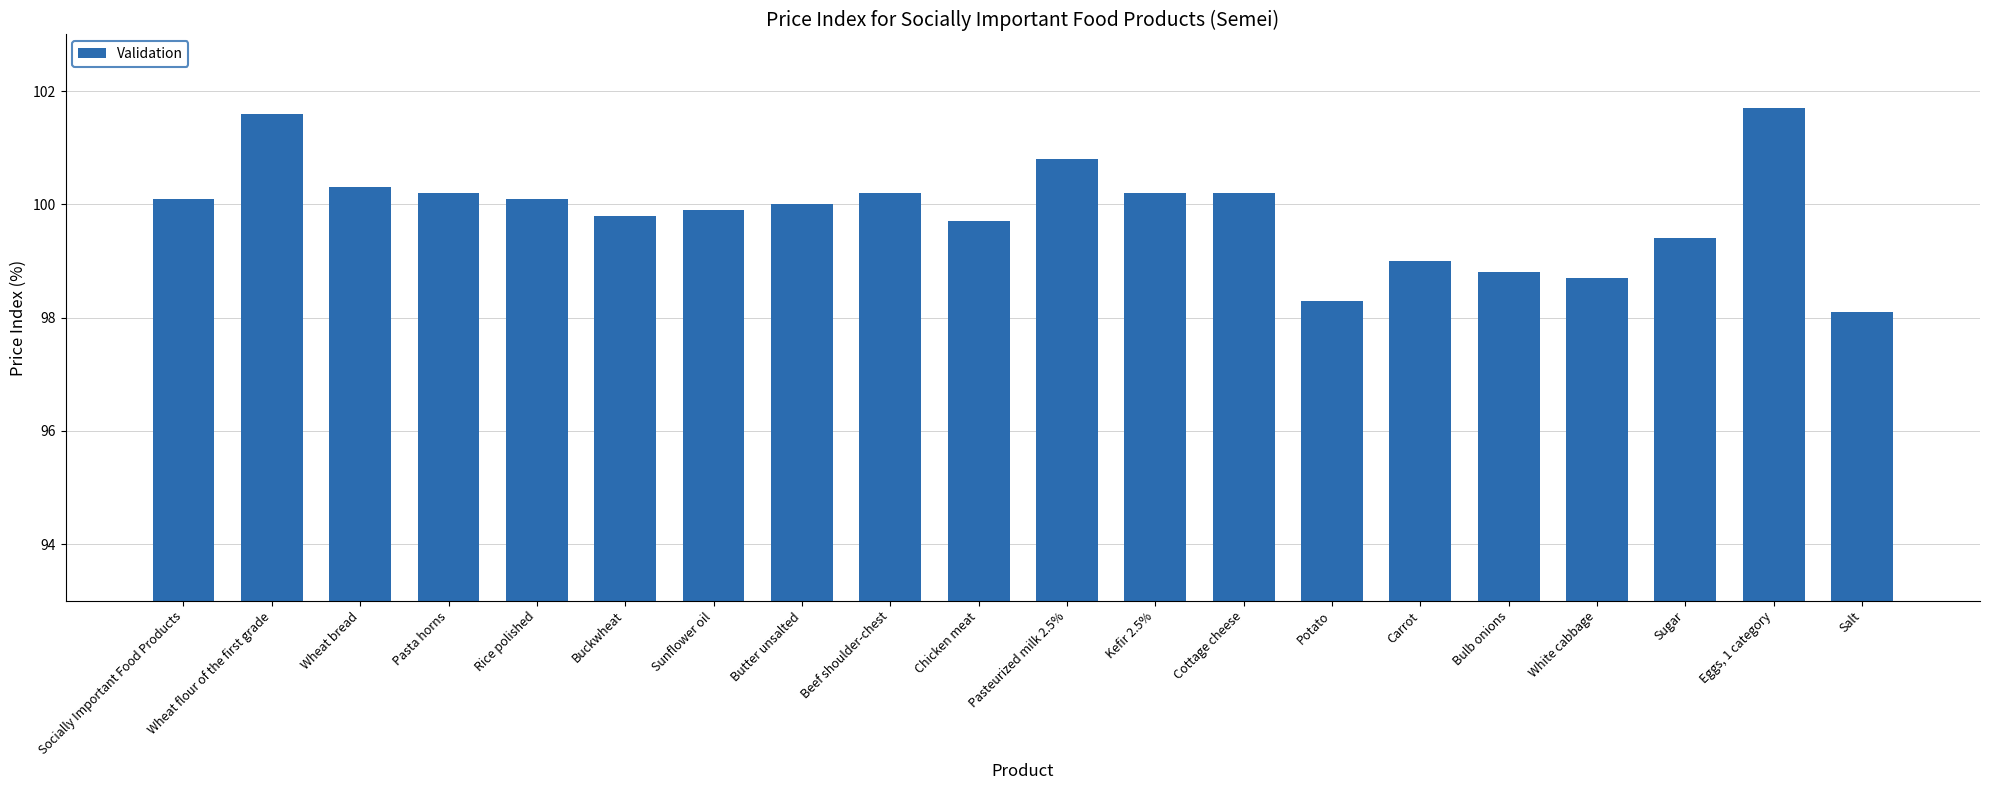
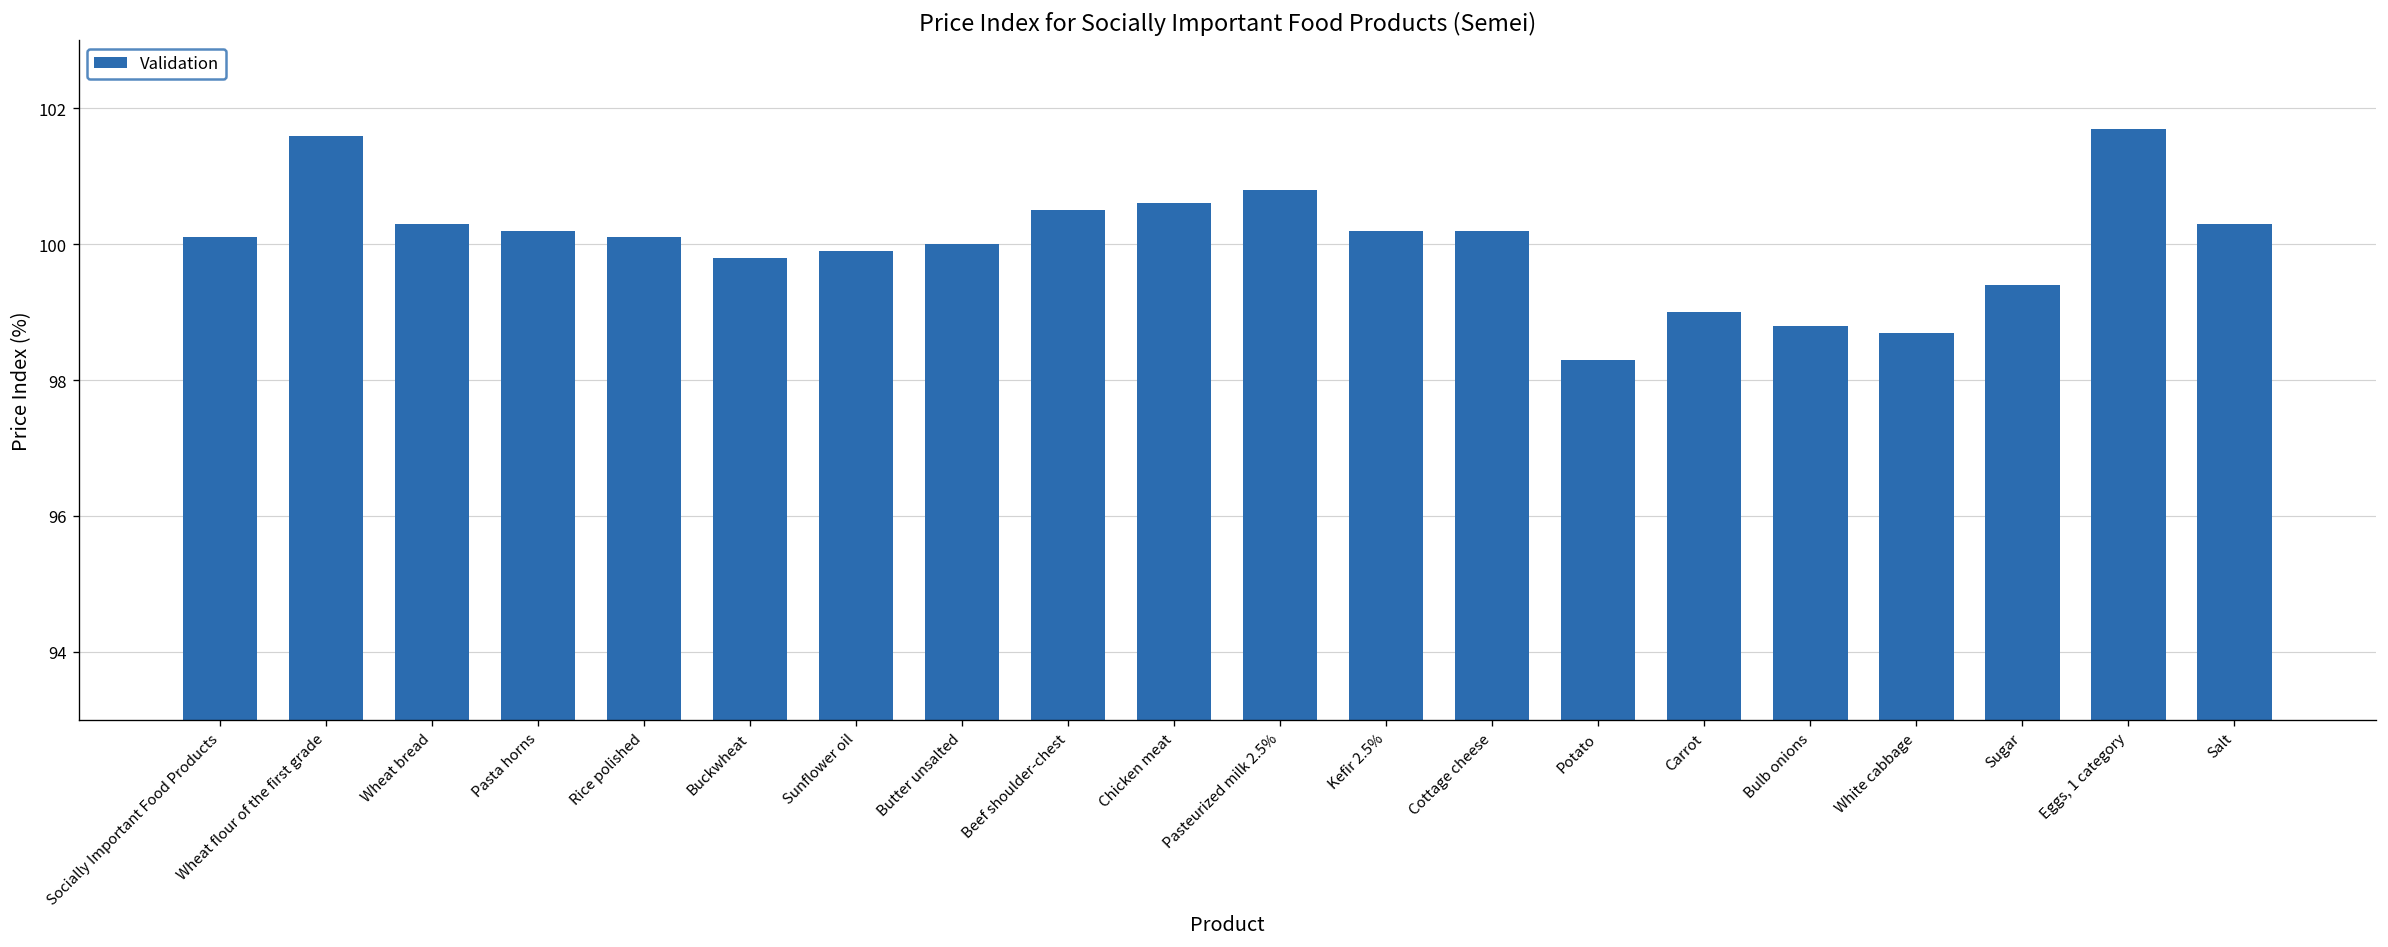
  {
    "Socially Important Food Products": 100.1,
    "Wheat flour of the first grade": 101.6,
    "Wheat bread": 100.3,
    "Pasta horns": 100.2,
    "Rice polished": 100.1,
    "Buckwheat": 99.8,
    "Sunflower oil": 99.9,
    "Butter unsalted": 100.0,
-   "Beef shoulder-chest": 100.2,
-   "Chicken meat": 99.7,
+   "Beef shoulder-chest": 100.5,
+   "Chicken meat": 100.6,
    "Pasteurized milk 2.5%": 100.8,
    "Kefir 2.5%": 100.2,
    "Cottage cheese": 100.2,
    "Potato": 98.3,
    "Carrot": 99.0,
    "Bulb onions": 98.8,
    "White cabbage": 98.7,
    "Sugar": 99.4,
    "Eggs, 1 category": 101.7,
-   "Salt": 98.1
+   "Salt": 100.3
  }
